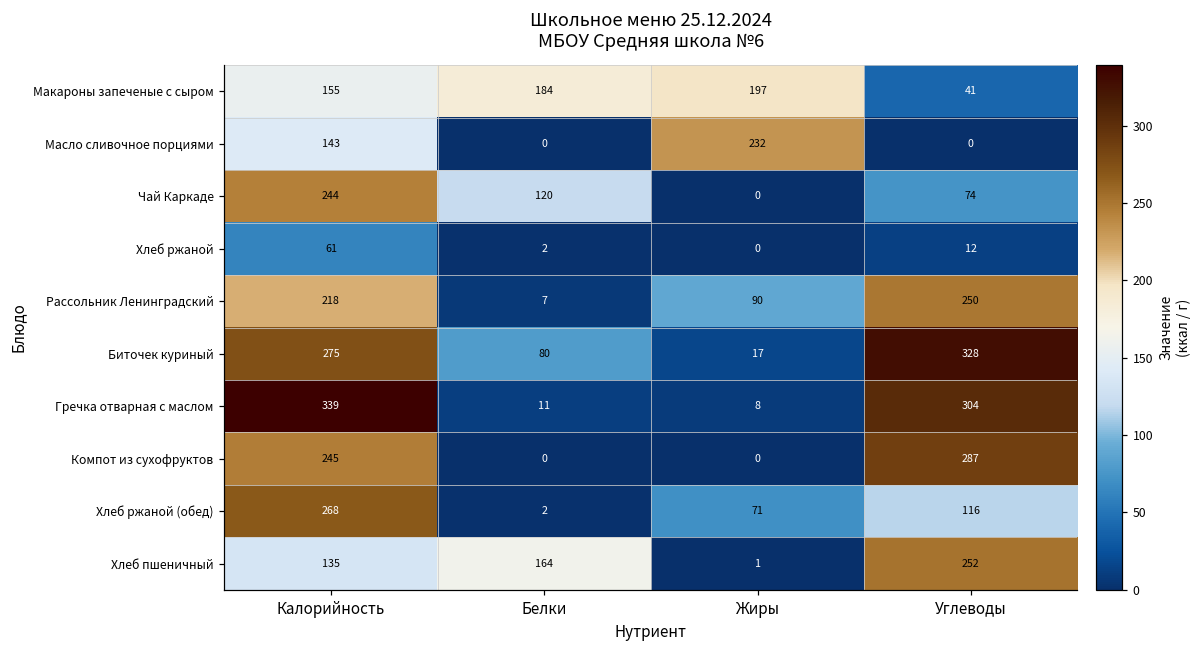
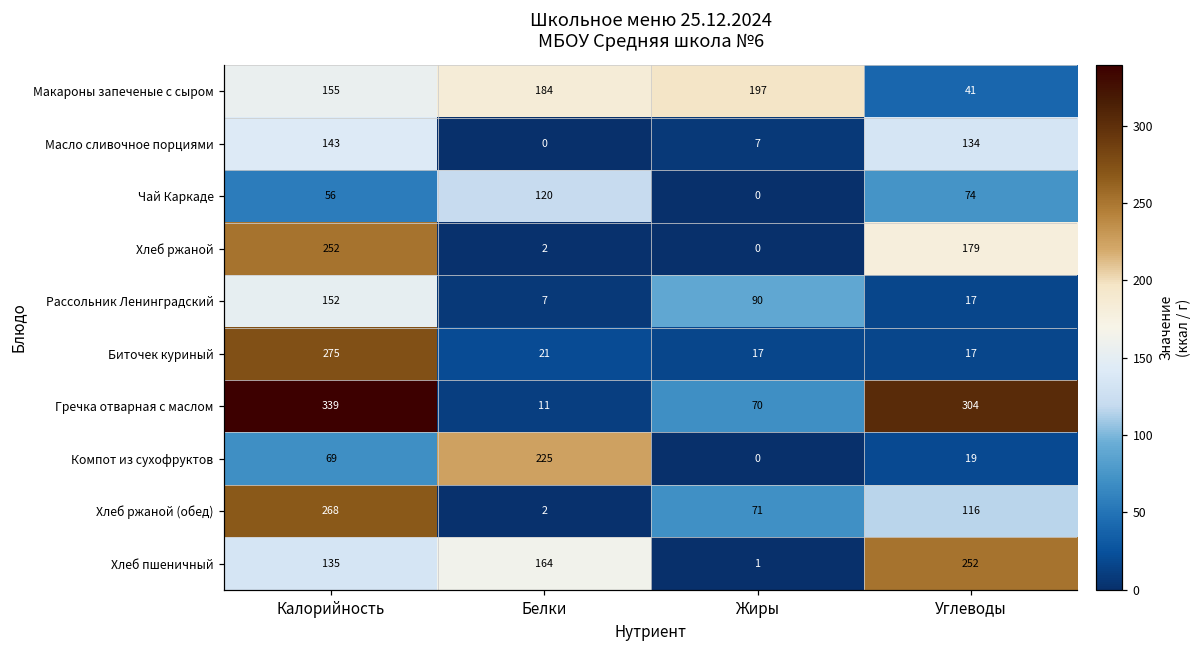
  {
    "Макароны запеченые с сыром": {
      "Калорийность": 155,
      "Белки": 184,
      "Жиры": 197,
      "Углеводы": 41
    },
    "Масло сливочное порциями": {
      "Калорийность": 143,
      "Белки": 0,
-     "Жиры": 232,
-     "Углеводы": 0
+     "Жиры": 7,
+     "Углеводы": 134
    },
    "Чай Каркаде": {
-     "Калорийность": 244,
+     "Калорийность": 56,
      "Белки": 120,
      "Жиры": 0,
      "Углеводы": 74
    },
    "Хлеб ржаной": {
-     "Калорийность": 61,
+     "Калорийность": 252,
      "Белки": 2,
      "Жиры": 0,
-     "Углеводы": 12
+     "Углеводы": 179
    },
    "Рассольник Ленинградский": {
-     "Калорийность": 218,
+     "Калорийность": 152,
      "Белки": 7,
      "Жиры": 90,
-     "Углеводы": 250
+     "Углеводы": 17
    },
    "Биточек куриный": {
      "Калорийность": 275,
-     "Белки": 80,
+     "Белки": 21,
      "Жиры": 17,
-     "Углеводы": 328
+     "Углеводы": 17
    },
    "Гречка отварная с маслом": {
      "Калорийность": 339,
      "Белки": 11,
-     "Жиры": 8,
+     "Жиры": 70,
      "Углеводы": 304
    },
    "Компот из сухофруктов": {
-     "Калорийность": 245,
-     "Белки": 0,
+     "Калорийность": 69,
+     "Белки": 225,
      "Жиры": 0,
-     "Углеводы": 287
+     "Углеводы": 19
    },
    "Хлеб ржаной (обед)": {
      "Калорийность": 268,
      "Белки": 2,
      "Жиры": 71,
      "Углеводы": 116
    },
    "Хлеб пшеничный": {
      "Калорийность": 135,
      "Белки": 164,
      "Жиры": 1,
      "Углеводы": 252
    }
  }
